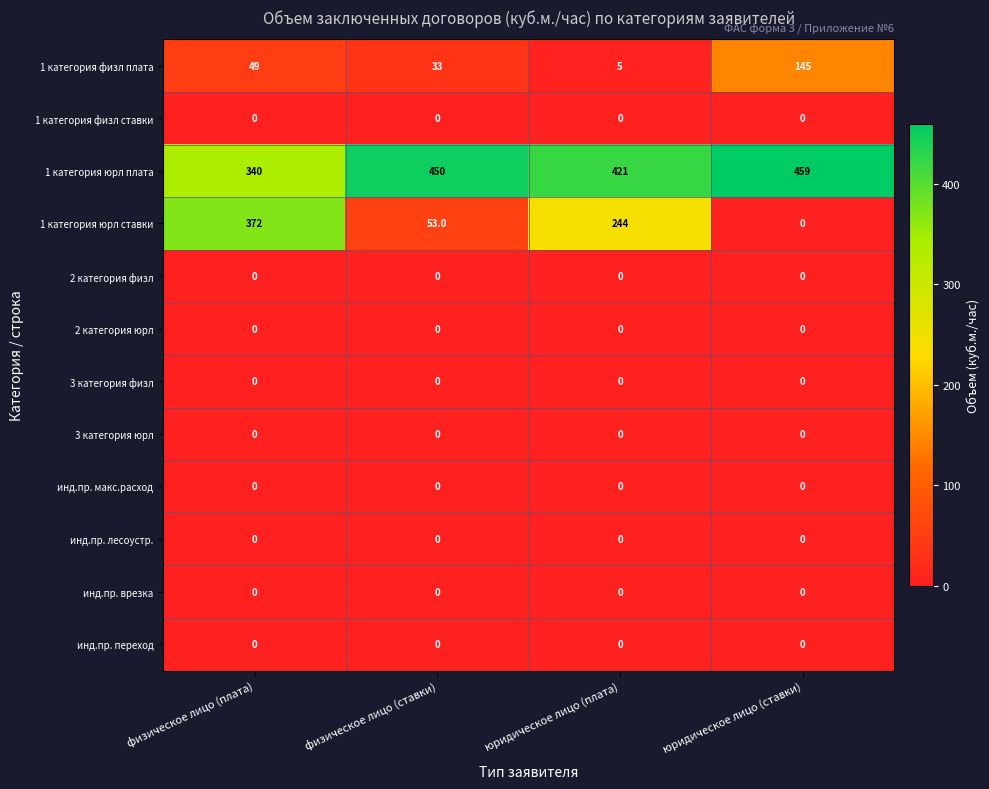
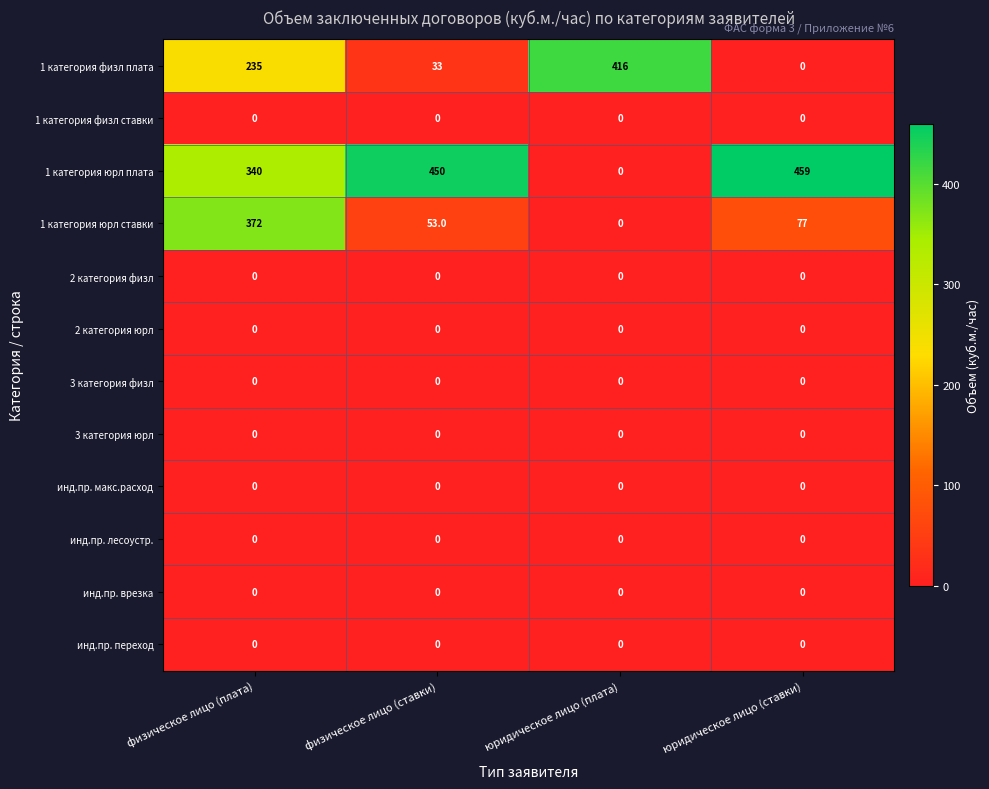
  {
    "1 категория физл плата": {
-     "физическое лицо (плата)": 49,
+     "физическое лицо (плата)": 235,
      "физическое лицо (ставки)": 33,
-     "юридическое лицо (плата)": 5,
-     "юридическое лицо (ставки)": 145
+     "юридическое лицо (плата)": 416,
+     "юридическое лицо (ставки)": 0
    },
    "1 категория физл ставки": {
      "физическое лицо (плата)": 0,
      "физическое лицо (ставки)": 0,
      "юридическое лицо (плата)": 0,
      "юридическое лицо (ставки)": 0
    },
    "1 категория юрл плата": {
      "физическое лицо (плата)": 340,
      "физическое лицо (ставки)": 450,
-     "юридическое лицо (плата)": 421,
+     "юридическое лицо (плата)": 0,
      "юридическое лицо (ставки)": 459
    },
    "1 категория юрл ставки": {
      "физическое лицо (плата)": 372,
      "физическое лицо (ставки)": 53.0,
-     "юридическое лицо (плата)": 244,
-     "юридическое лицо (ставки)": 0
+     "юридическое лицо (плата)": 0,
+     "юридическое лицо (ставки)": 77
    },
    "2 категория физл": {
      "физическое лицо (плата)": 0,
      "физическое лицо (ставки)": 0,
      "юридическое лицо (плата)": 0,
      "юридическое лицо (ставки)": 0
    },
    "2 категория юрл": {
      "физическое лицо (плата)": 0,
      "физическое лицо (ставки)": 0,
      "юридическое лицо (плата)": 0,
      "юридическое лицо (ставки)": 0
    },
    "3 категория физл": {
      "физическое лицо (плата)": 0,
      "физическое лицо (ставки)": 0,
      "юридическое лицо (плата)": 0,
      "юридическое лицо (ставки)": 0
    },
    "3 категория юрл": {
      "физическое лицо (плата)": 0,
      "физическое лицо (ставки)": 0,
      "юридическое лицо (плата)": 0,
      "юридическое лицо (ставки)": 0
    },
    "инд.пр. макс.расход": {
      "физическое лицо (плата)": 0,
      "физическое лицо (ставки)": 0,
      "юридическое лицо (плата)": 0,
      "юридическое лицо (ставки)": 0
    },
    "инд.пр. лесоустр.": {
      "физическое лицо (плата)": 0,
      "физическое лицо (ставки)": 0,
      "юридическое лицо (плата)": 0,
      "юридическое лицо (ставки)": 0
    },
    "инд.пр. врезка": {
      "физическое лицо (плата)": 0,
      "физическое лицо (ставки)": 0,
      "юридическое лицо (плата)": 0,
      "юридическое лицо (ставки)": 0
    },
    "инд.пр. переход": {
      "физическое лицо (плата)": 0,
      "физическое лицо (ставки)": 0,
      "юридическое лицо (плата)": 0,
      "юридическое лицо (ставки)": 0
    }
  }
